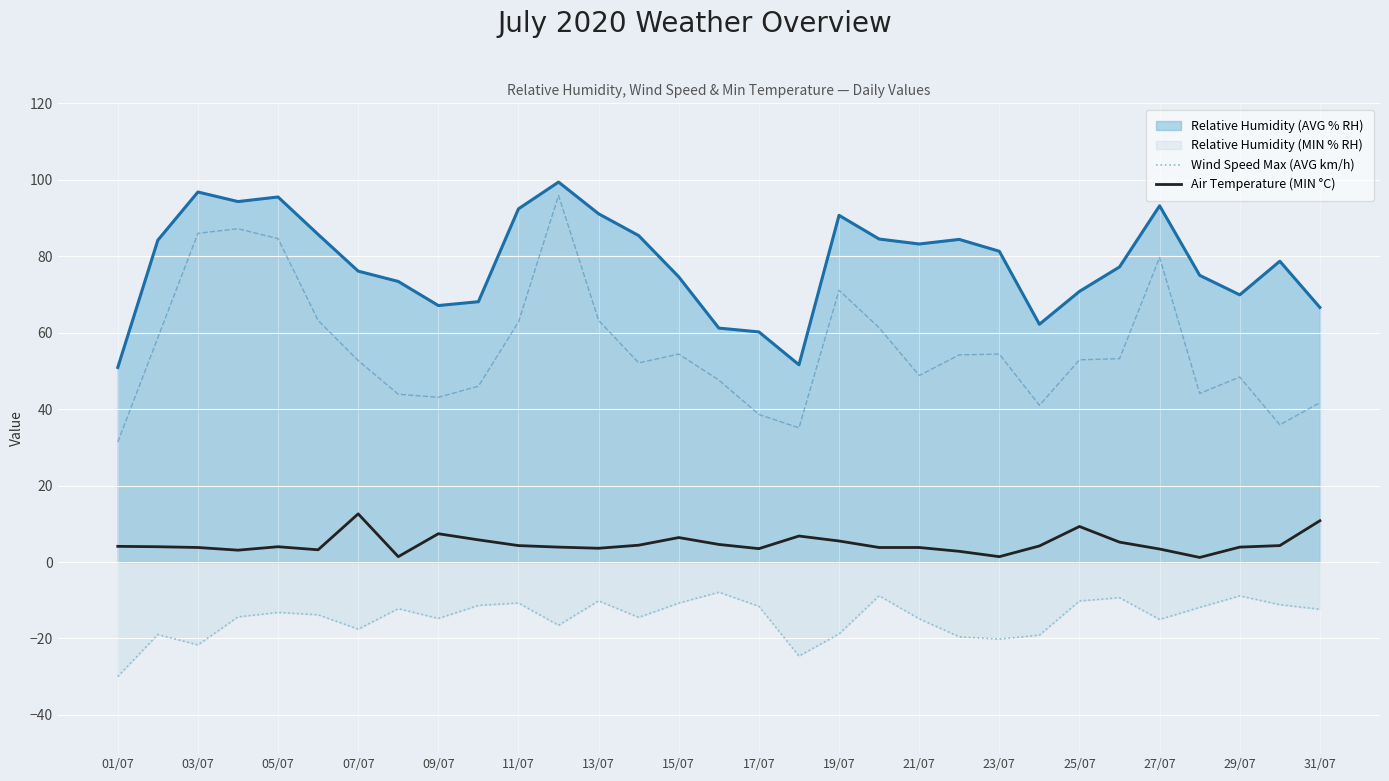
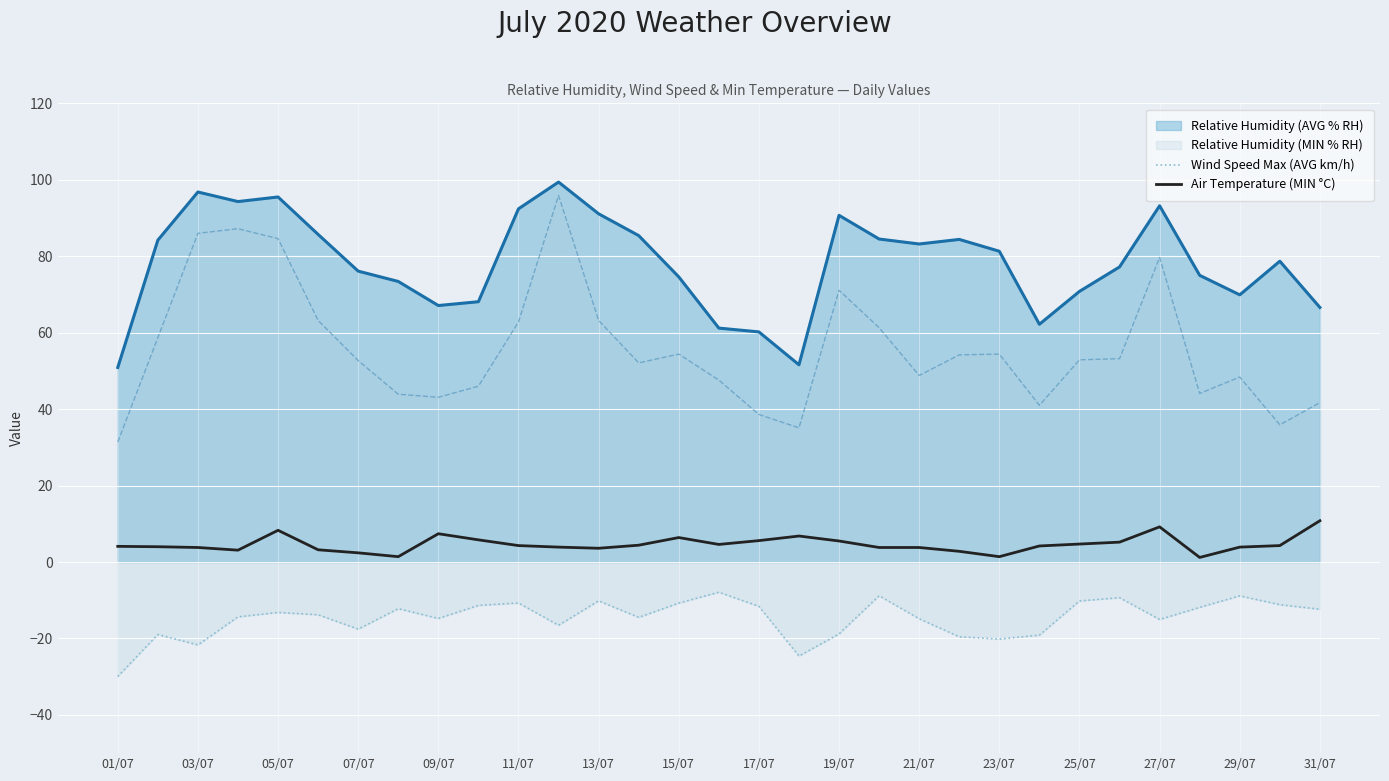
  {
    "Air Temperature (MIN °C)": {
      "01/07": 4,
      "03/07": 4,
-     "05/07": 4,
-     "07/07": 13,
+     "05/07": 8,
+     "07/07": 2,
      "09/07": 7,
      "11/07": 4,
      "13/07": 4,
      "15/07": 6,
-     "17/07": 4,
+     "17/07": 6,
      "19/07": 6,
      "21/07": 4,
      "23/07": 1,
-     "25/07": 9,
-     "27/07": 3,
+     "25/07": 5,
+     "27/07": 9,
      "29/07": 4,
      "31/07": 11
    }
  }
